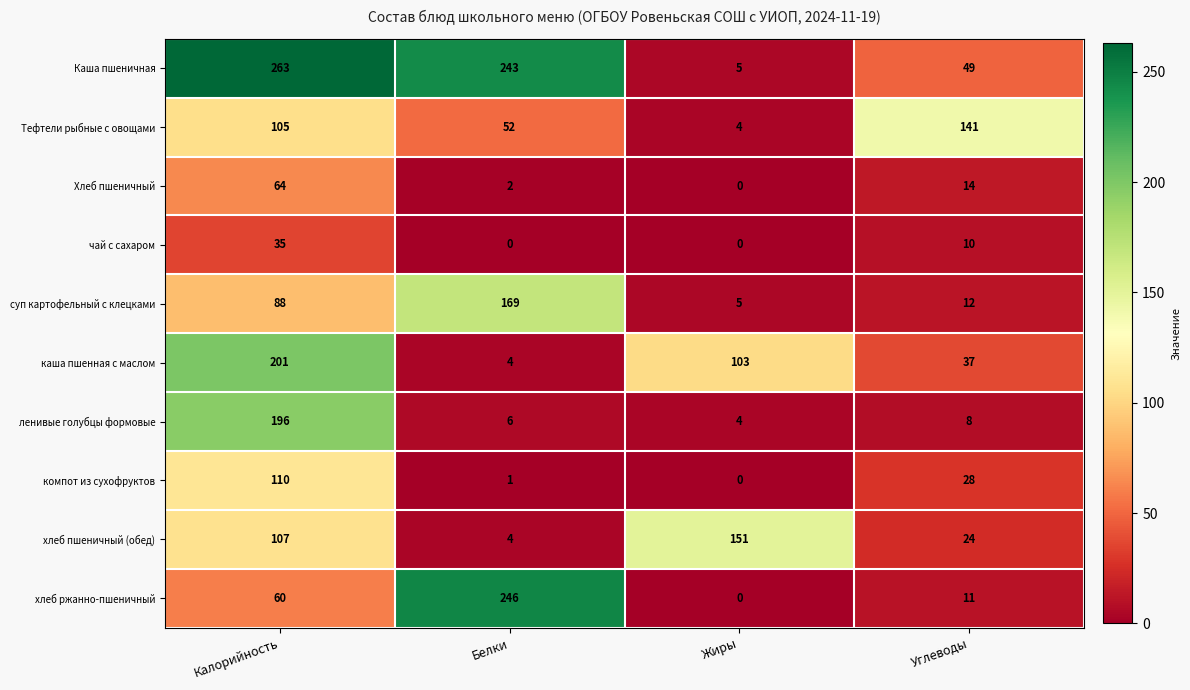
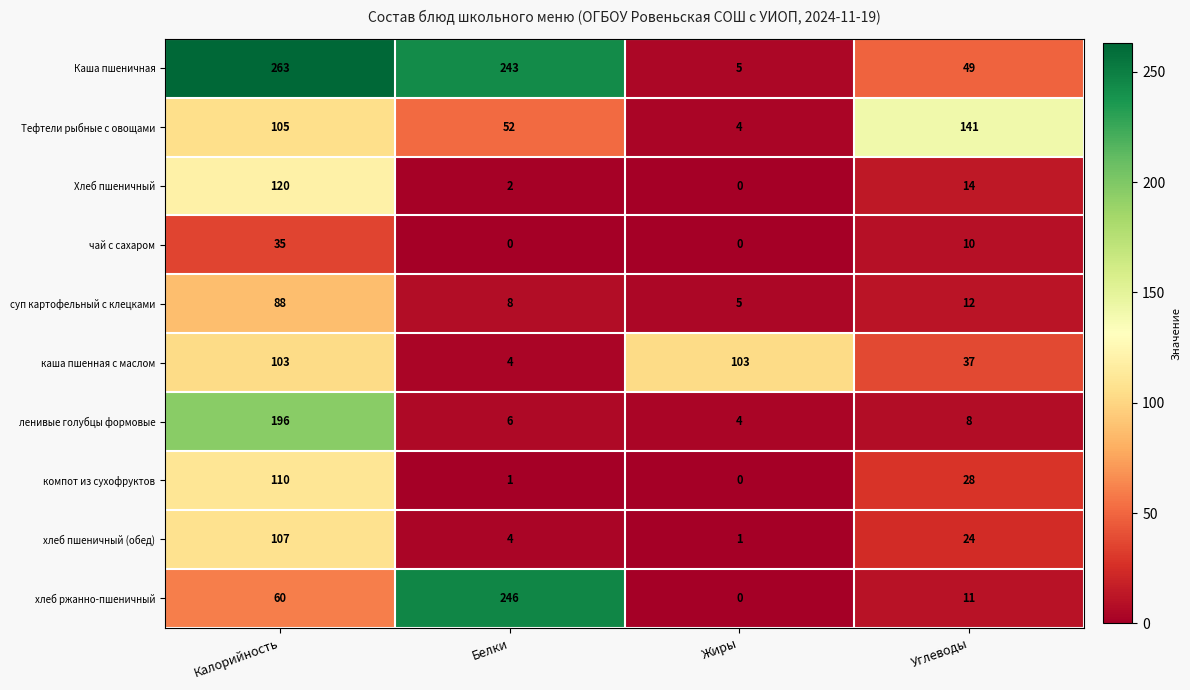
  {
    "Каша пшеничная": {
      "Калорийность": 263,
      "Белки": 243,
      "Жиры": 5,
      "Углеводы": 49
    },
    "Тефтели рыбные с овощами": {
      "Калорийность": 105,
      "Белки": 52,
      "Жиры": 4,
      "Углеводы": 141
    },
    "Хлеб пшеничный": {
-     "Калорийность": 64,
+     "Калорийность": 120,
      "Белки": 2,
      "Жиры": 0,
      "Углеводы": 14
    },
    "чай с сахаром": {
      "Калорийность": 35,
      "Белки": 0,
      "Жиры": 0,
      "Углеводы": 10
    },
    "суп картофельный с клецками": {
      "Калорийность": 88,
-     "Белки": 169,
+     "Белки": 8,
      "Жиры": 5,
      "Углеводы": 12
    },
    "каша пшенная с маслом": {
-     "Калорийность": 201,
+     "Калорийность": 103,
      "Белки": 4,
      "Жиры": 103,
      "Углеводы": 37
    },
    "ленивые голубцы формовые": {
      "Калорийность": 196,
      "Белки": 6,
      "Жиры": 4,
      "Углеводы": 8
    },
    "компот из сухофруктов": {
      "Калорийность": 110,
      "Белки": 1,
      "Жиры": 0,
      "Углеводы": 28
    },
    "хлеб пшеничный (обед)": {
      "Калорийность": 107,
      "Белки": 4,
-     "Жиры": 151,
+     "Жиры": 1,
      "Углеводы": 24
    },
    "хлеб ржанно-пшеничный": {
      "Калорийность": 60,
      "Белки": 246,
      "Жиры": 0,
      "Углеводы": 11
    }
  }
